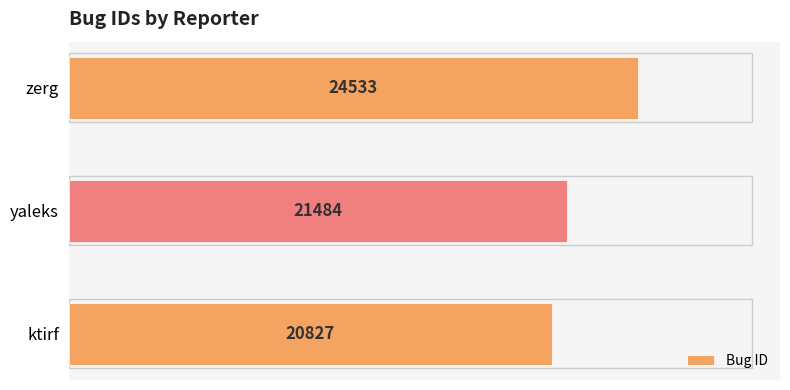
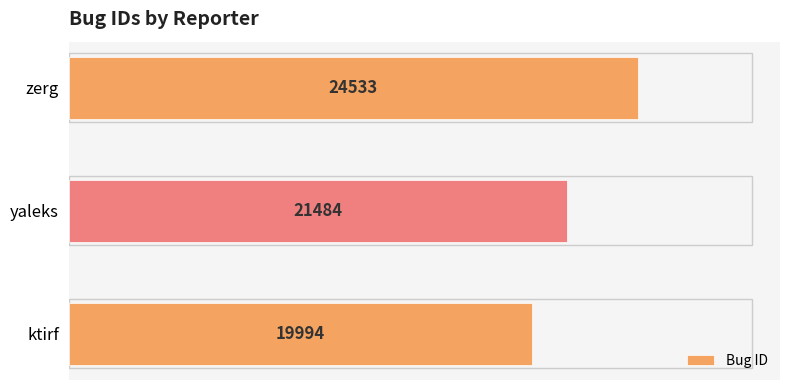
  {
    "zerg": 24533,
    "yaleks": 21484,
-   "ktirf": 20827
+   "ktirf": 19994
  }
